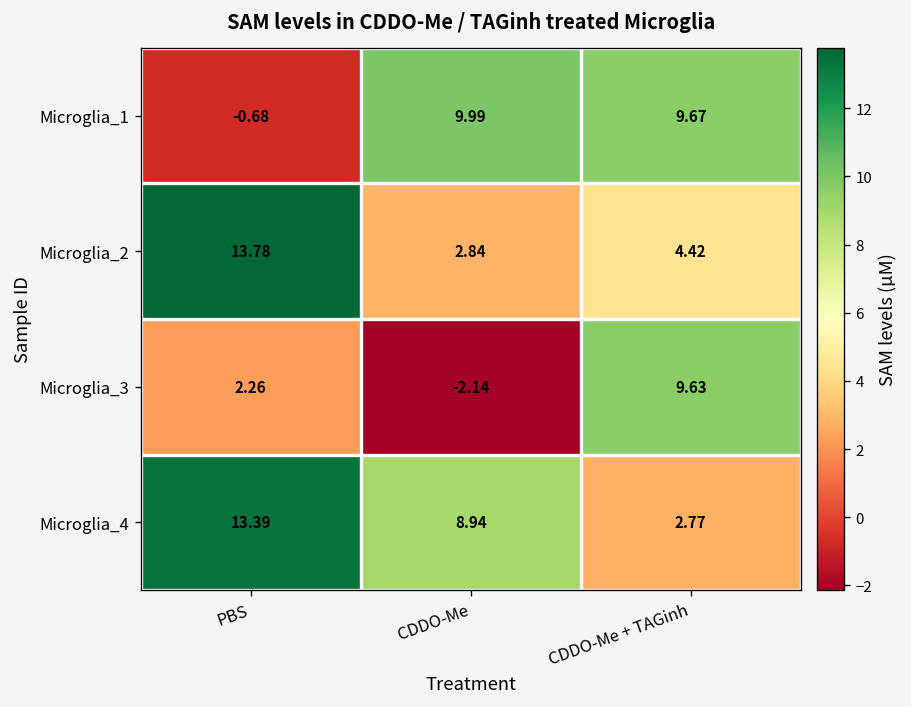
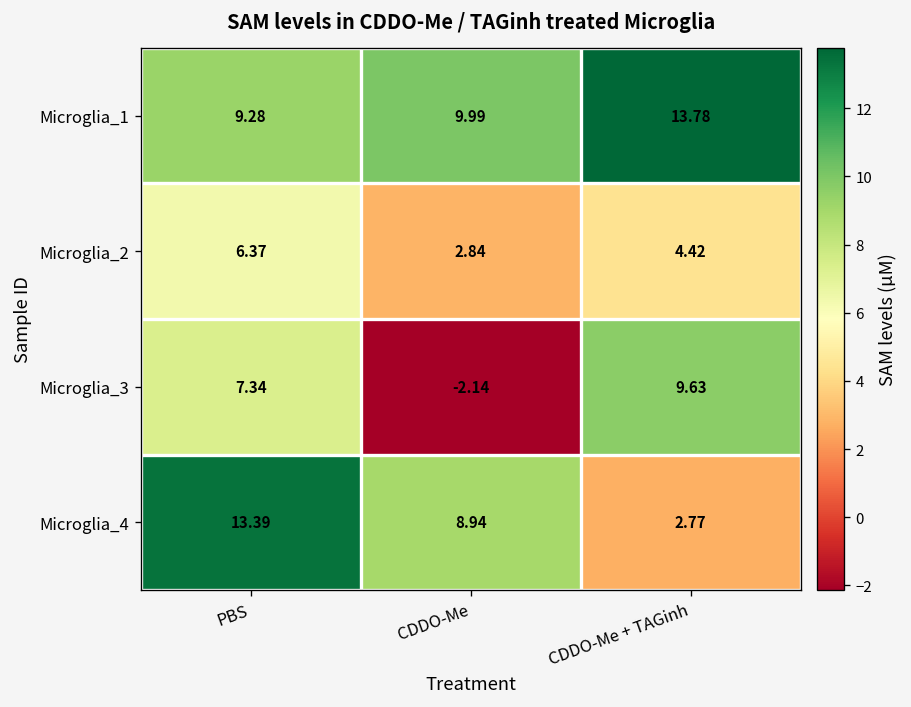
  {
    "Microglia_1": {
-     "PBS": -0.68,
+     "PBS": 9.28,
      "CDDO-Me": 9.99,
-     "CDDO-Me + TAGinh": 9.67
+     "CDDO-Me + TAGinh": 13.78
    },
    "Microglia_2": {
-     "PBS": 13.78,
+     "PBS": 6.37,
      "CDDO-Me": 2.84,
      "CDDO-Me + TAGinh": 4.42
    },
    "Microglia_3": {
-     "PBS": 2.26,
+     "PBS": 7.34,
      "CDDO-Me": -2.14,
      "CDDO-Me + TAGinh": 9.63
    },
    "Microglia_4": {
      "PBS": 13.39,
      "CDDO-Me": 8.94,
      "CDDO-Me + TAGinh": 2.77
    }
  }
